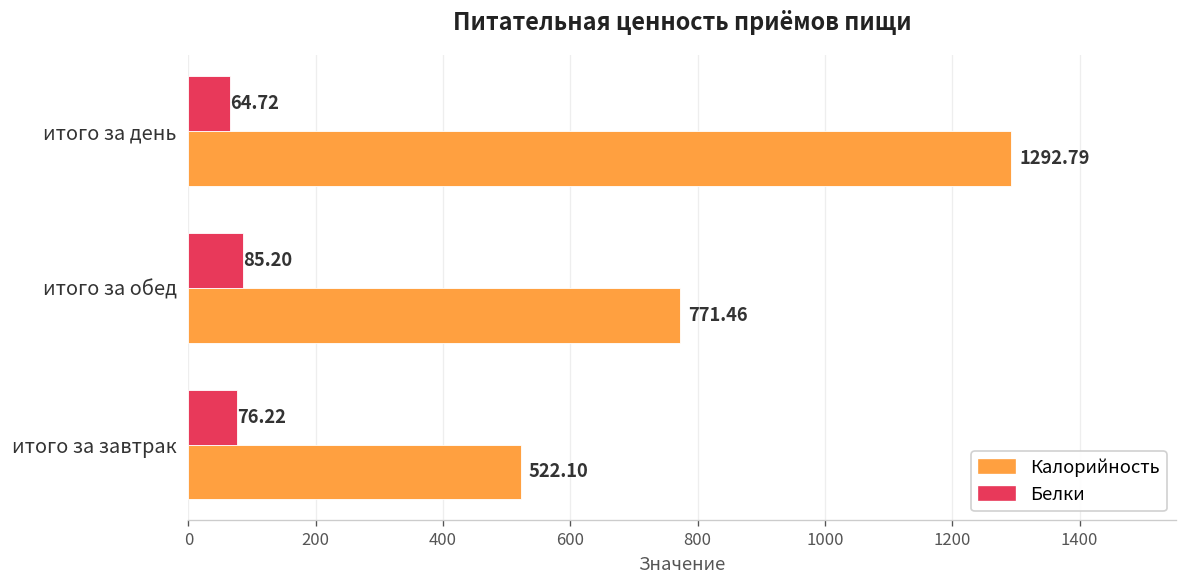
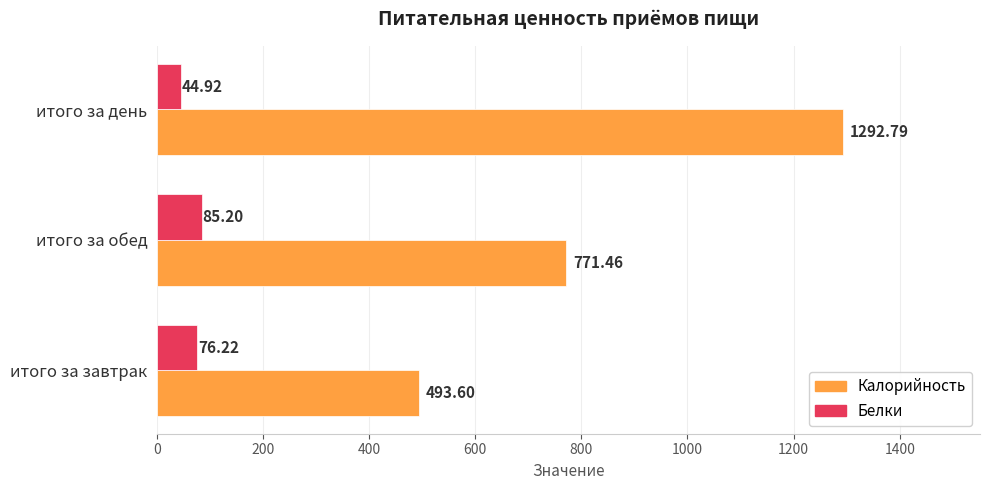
  {
    "Калорийность": {
      "итого за день": 1292.79,
      "итого за обед": 771.46,
-     "итого за завтрак": 522.10
+     "итого за завтрак": 493.60
    },
    "Белки": {
-     "итого за день": 64.72,
+     "итого за день": 44.92,
      "итого за обед": 85.20,
      "итого за завтрак": 76.22
    }
  }
